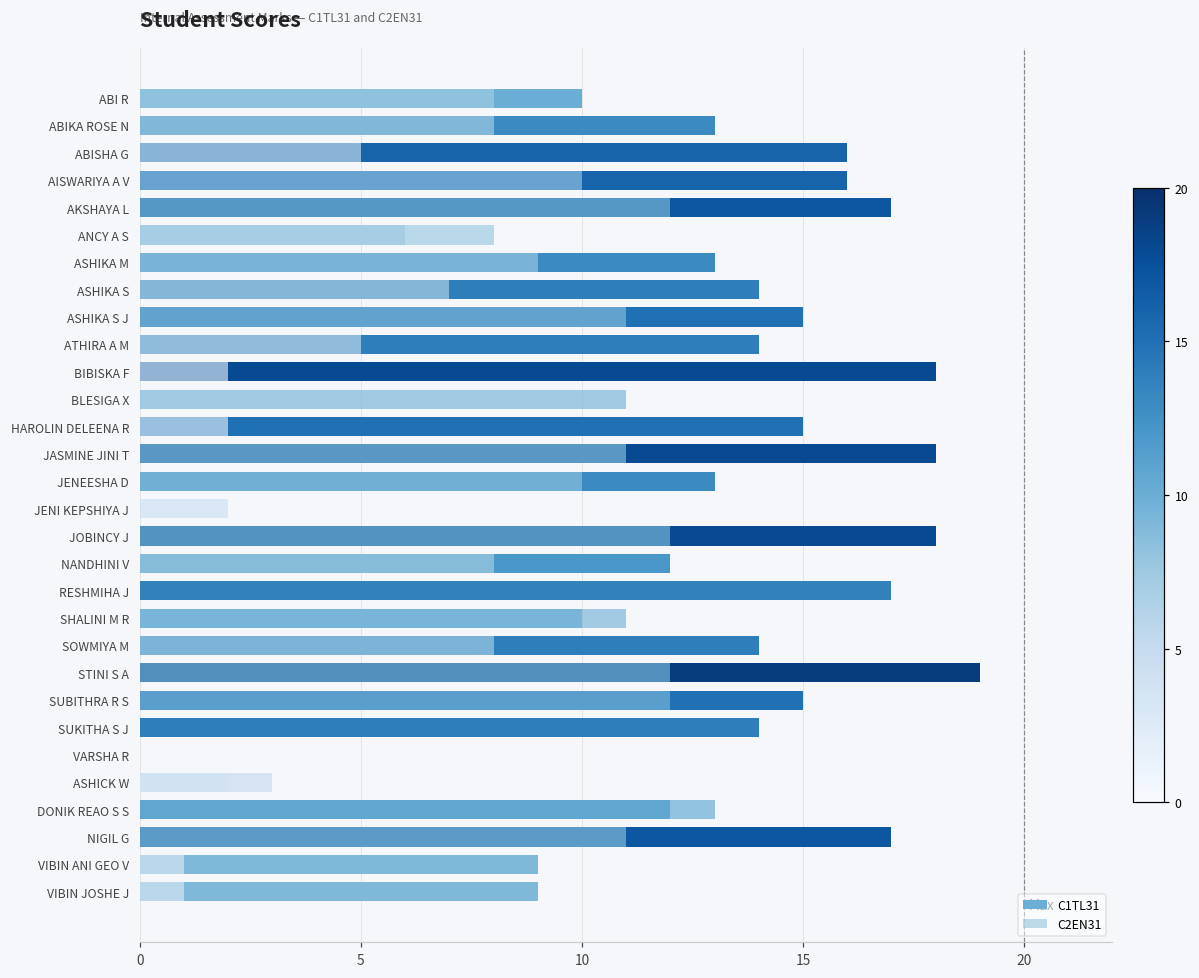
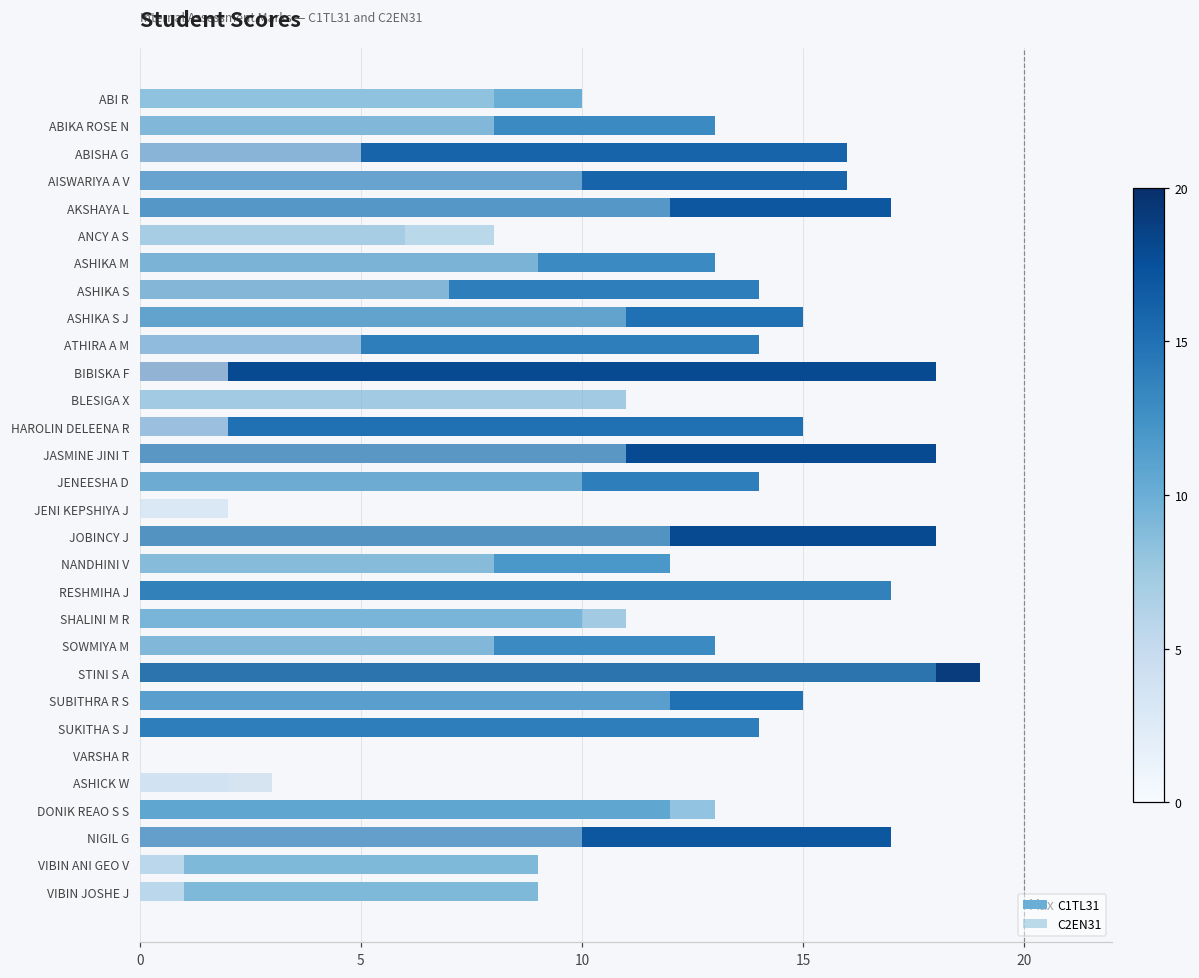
  {
    "C1TL31": {
      "ABI R": 10,
      "ABIKA ROSE N": 13,
      "ABISHA G": 16,
      "AISWARIYA A V": 16,
      "AKSHAYA L": 17,
      "ASHIKA M": 13,
      "ASHIKA S": 14,
      "ASHIKA S J": 15,
      "ATHIRA A M": 14,
      "BIBISKA F": 18,
      "BLESIGA X": 0,
      "HAROLIN DELEENA R": 15,
      "JASMINE JINI T": 18,
-     "JENEESHA D": 13,
+     "JENEESHA D": 14,
      "JENI KEPSHIYA J": 0,
      "JOBINCY J": 18,
      "NANDHINI V": 12,
      "RESHMIHA J": 17,
-     "SOWMIYA M": 14,
+     "SOWMIYA M": 13,
      "STINI S A": 19,
      "SUBITHRA R S": 15,
      "SUKITHA S J": 14,
      "VARSHA R": 0,
      "NIGIL G": 17,
      "VIBIN ANI GEO V": 9,
      "VIBIN JOSHE J": 9
    },
    "C2EN31": {
      "ANCY A S": 8,
      "BLESIGA X": 11,
      "JENI KEPSHIYA J": 2,
      "RESHMIHA J": 17,
      "SHALINI M R": 11,
-     "STINI S A": 12,
+     "STINI S A": 18,
      "SUKITHA S J": 0,
      "VARSHA R": 0,
      "ASHICK W": 3,
      "DONIK REAO S S": 13,
-     "NIGIL G": 11
+     "NIGIL G": 10
    }
  }
